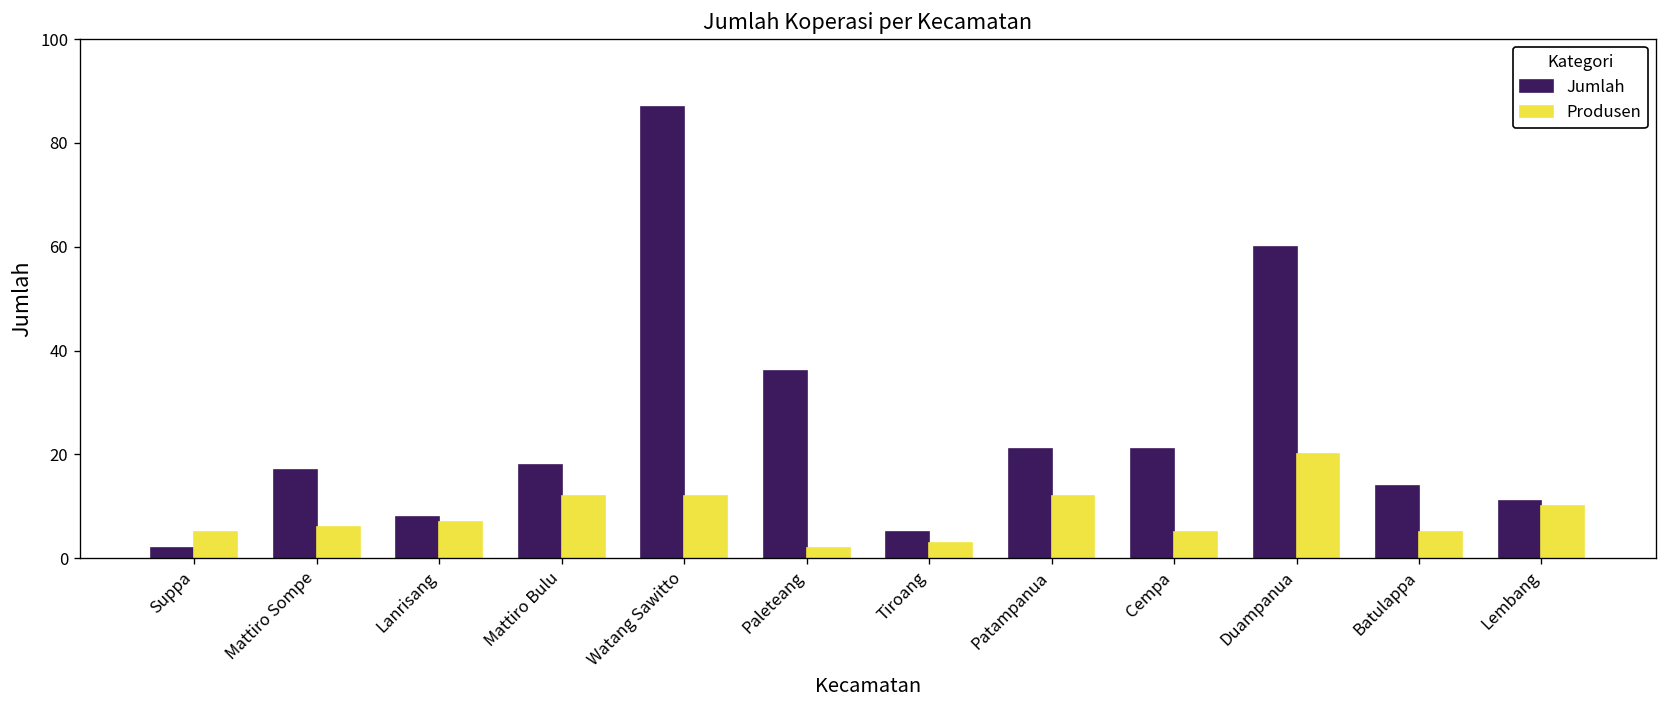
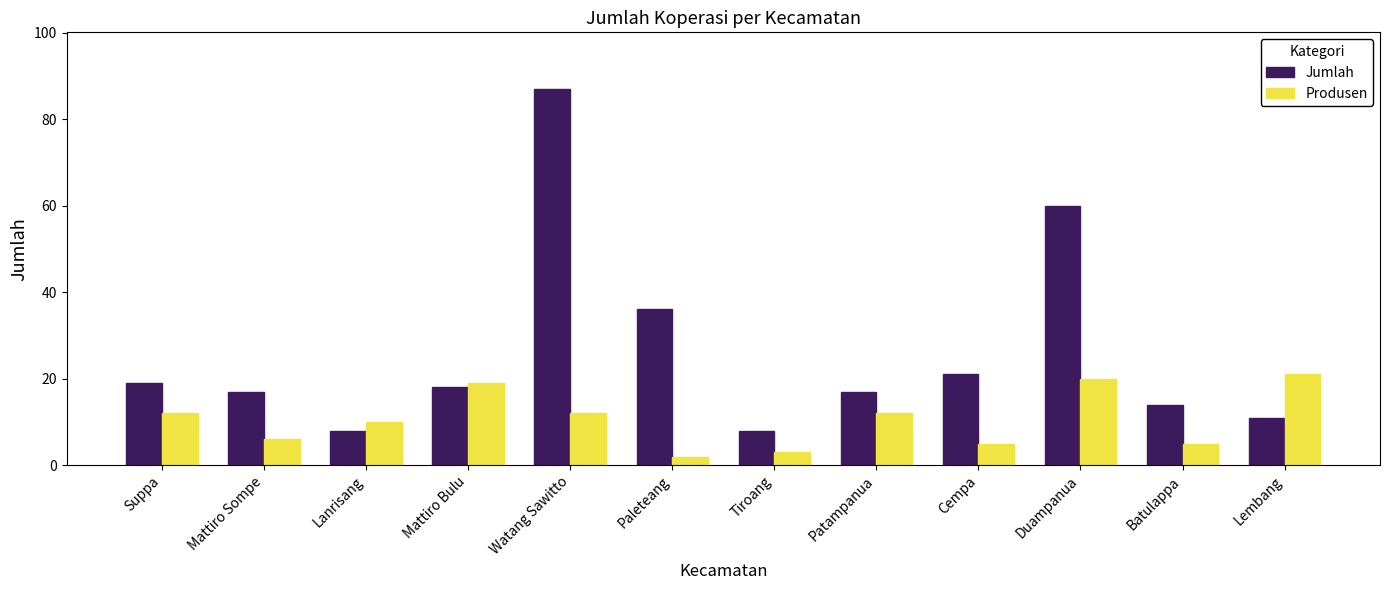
  {
    "Jumlah": {
-     "Suppa": 2,
+     "Suppa": 19,
      "Mattiro Sompe": 17,
      "Lanrisang": 8,
      "Mattiro Bulu": 18,
      "Watang Sawitto": 87,
      "Paleteang": 36,
-     "Tiroang": 5,
-     "Patampanua": 21,
+     "Tiroang": 8,
+     "Patampanua": 17,
      "Cempa": 21,
      "Duampanua": 60,
      "Batulappa": 14,
      "Lembang": 11
    },
    "Produsen": {
-     "Suppa": 5,
+     "Suppa": 12,
      "Mattiro Sompe": 6,
-     "Lanrisang": 7,
-     "Mattiro Bulu": 12,
+     "Lanrisang": 10,
+     "Mattiro Bulu": 19,
      "Watang Sawitto": 12,
      "Paleteang": 2,
      "Tiroang": 3,
      "Patampanua": 12,
      "Cempa": 5,
      "Duampanua": 20,
      "Batulappa": 5,
-     "Lembang": 10
+     "Lembang": 21
    }
  }
